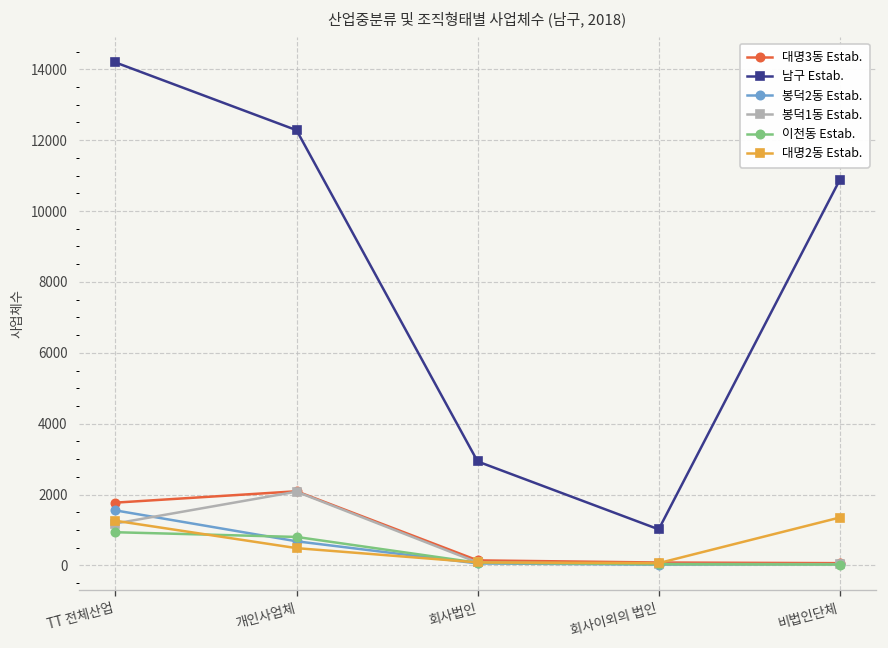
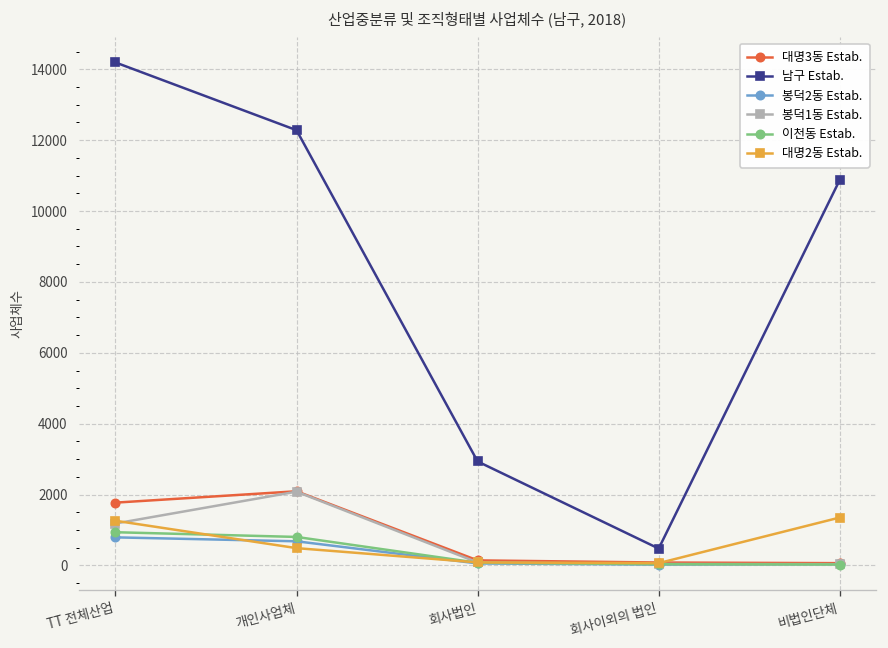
  {
    "대명3동 Estab.": {
      "TT 전체산업": 1800
    },
    "남구 Estab.": {
      "TT 전체산업": 14200,
      "개인사업체": 12300,
      "회사법인": 2900,
-     "회사이외의 법인": 1000,
+     "회사이외의 법인": 500,
      "비법인단체": 10900
    },
    "봉덕2동 Estab.": {
-     "TT 전체산업": 1600,
+     "TT 전체산업": 800,
      "개인사업체": 700
    },
    "이천동 Estab.": {
      "TT 전체산업": 900,
      "개인사업체": 800
    },
    "대명2동 Estab.": {
      "개인사업체": 500,
      "비법인단체": 1400
    }
  }
